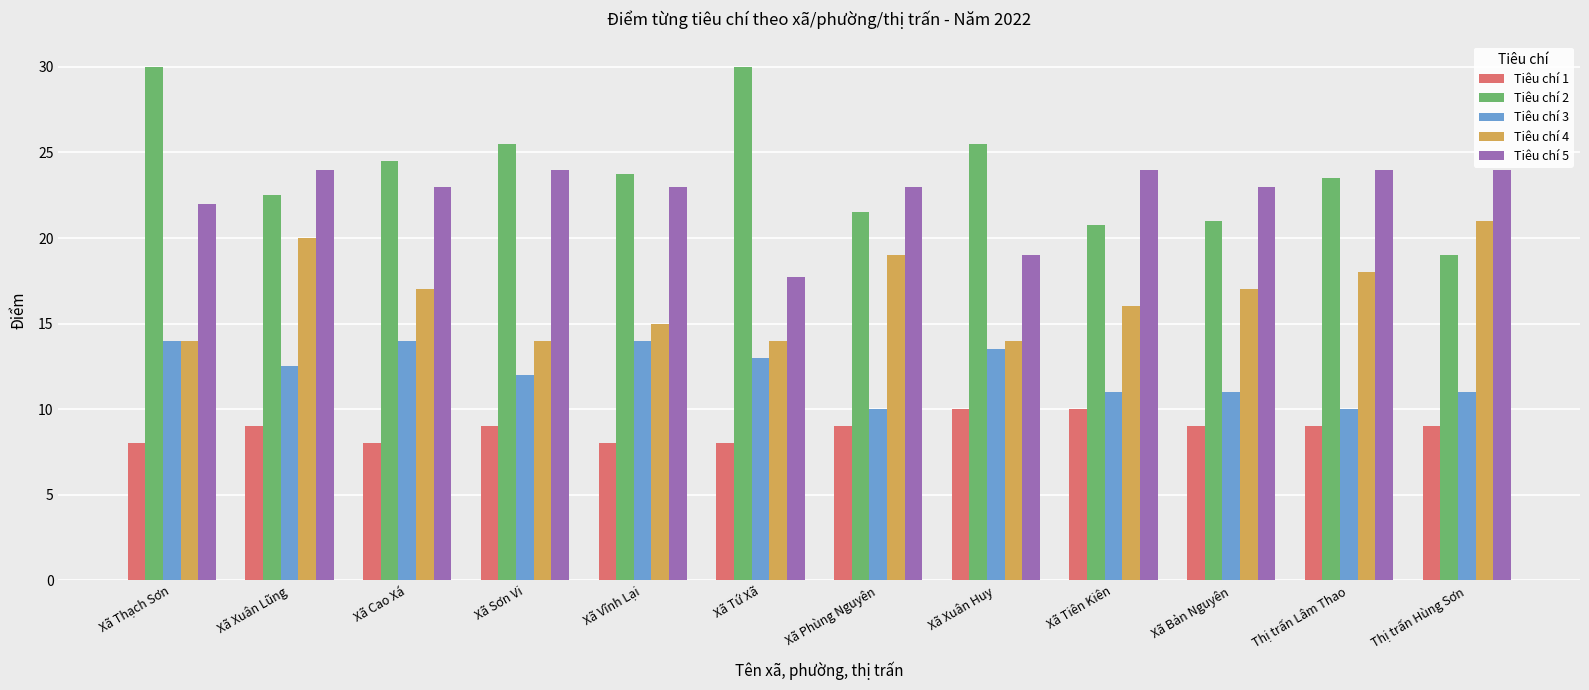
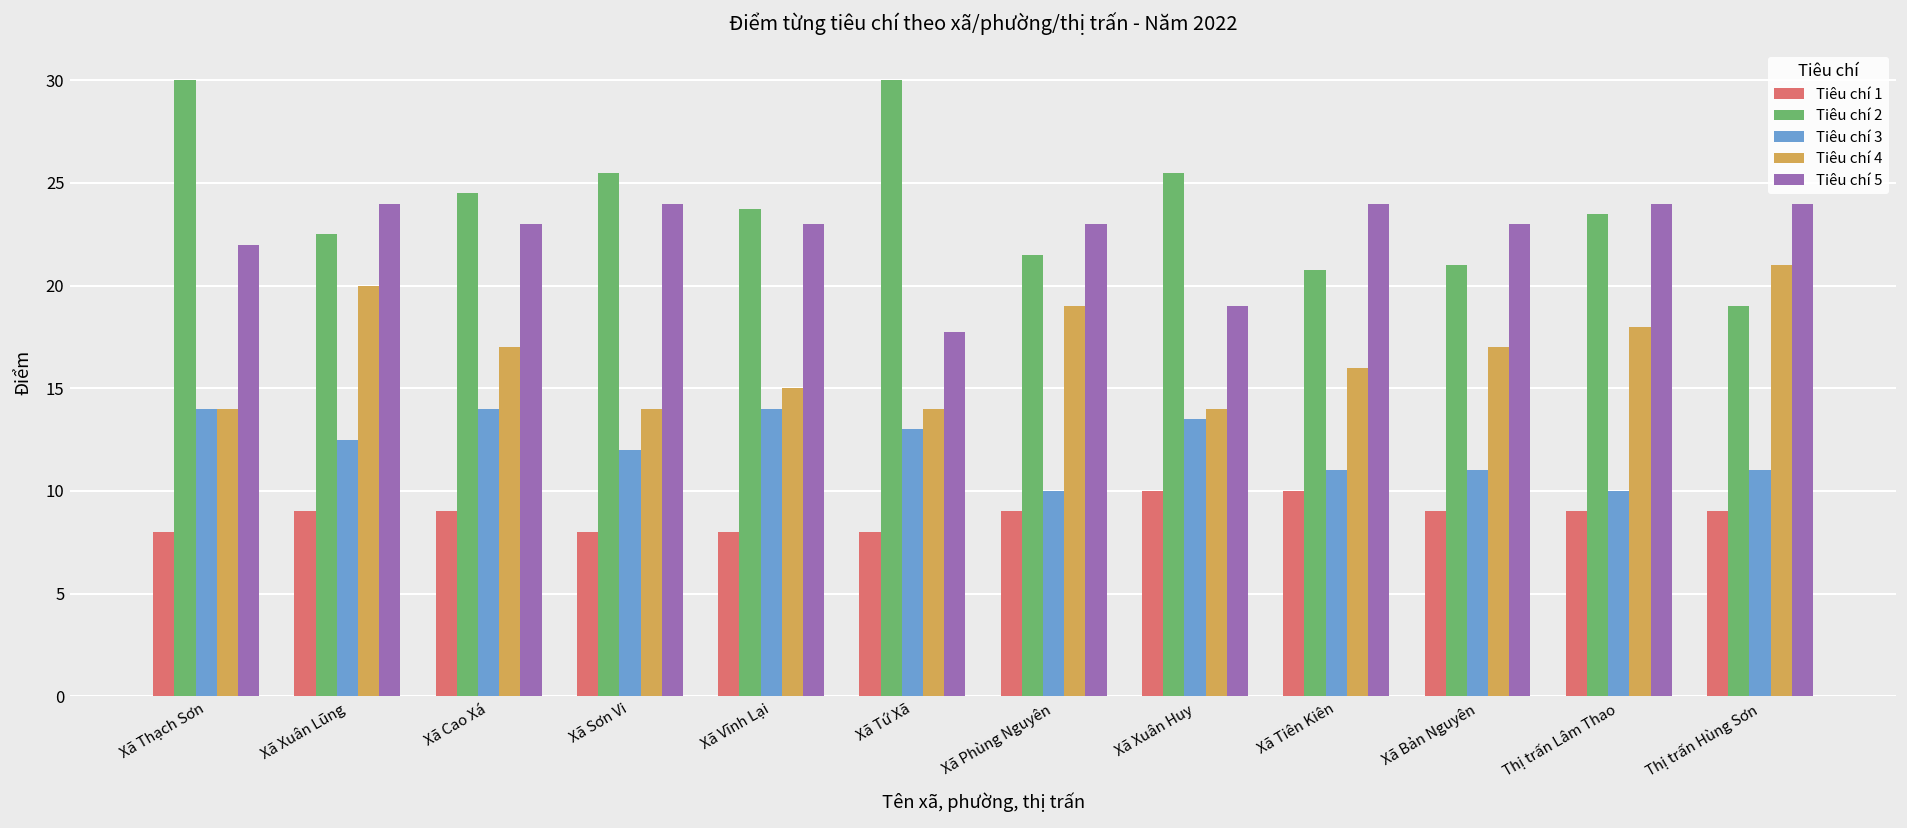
  {
    "Tiêu chí 1": {
      "Xã Thạch Sơn": 8,
      "Xã Xuân Lũng": 9,
-     "Xã Cao Xá": 8,
-     "Xã Sơn Vi": 9,
+     "Xã Cao Xá": 9,
+     "Xã Sơn Vi": 8,
      "Xã Vĩnh Lại": 8,
      "Xã Tứ Xã": 8,
      "Xã Phùng Nguyên": 9,
      "Xã Xuân Huy": 10,
      "Xã Tiên Kiên": 10,
      "Xã Bản Nguyên": 9,
      "Thị trấn Lâm Thao": 9,
      "Thị trấn Hùng Sơn": 9
    },
    "Tiêu chí 2": {
      "Xã Thạch Sơn": 30,
      "Xã Xuân Lũng": 22.5,
      "Xã Cao Xá": 24.5,
      "Xã Sơn Vi": 25.5,
      "Xã Vĩnh Lại": 23.8,
      "Xã Tứ Xã": 30,
      "Xã Phùng Nguyên": 21.5,
      "Xã Xuân Huy": 25.5,
      "Xã Tiên Kiên": 20.8,
      "Xã Bản Nguyên": 21,
      "Thị trấn Lâm Thao": 23.5,
      "Thị trấn Hùng Sơn": 19
    },
    "Tiêu chí 3": {
      "Xã Thạch Sơn": 14,
      "Xã Xuân Lũng": 12.5,
      "Xã Cao Xá": 14,
      "Xã Sơn Vi": 12,
      "Xã Vĩnh Lại": 14,
      "Xã Tứ Xã": 13,
      "Xã Phùng Nguyên": 10,
      "Xã Xuân Huy": 13.5,
      "Xã Tiên Kiên": 11,
      "Xã Bản Nguyên": 11,
      "Thị trấn Lâm Thao": 10,
      "Thị trấn Hùng Sơn": 11
    },
    "Tiêu chí 4": {
      "Xã Thạch Sơn": 14,
      "Xã Xuân Lũng": 20,
      "Xã Cao Xá": 17,
      "Xã Sơn Vi": 14,
      "Xã Vĩnh Lại": 15,
      "Xã Tứ Xã": 14,
      "Xã Phùng Nguyên": 19,
      "Xã Xuân Huy": 14,
      "Xã Tiên Kiên": 16,
      "Xã Bản Nguyên": 17,
      "Thị trấn Lâm Thao": 18,
      "Thị trấn Hùng Sơn": 21
    },
    "Tiêu chí 5": {
      "Xã Thạch Sơn": 22,
      "Xã Xuân Lũng": 24,
      "Xã Cao Xá": 23,
      "Xã Sơn Vi": 24,
      "Xã Vĩnh Lại": 23,
      "Xã Tứ Xã": 17.8,
      "Xã Phùng Nguyên": 23,
      "Xã Xuân Huy": 19,
      "Xã Tiên Kiên": 24,
      "Xã Bản Nguyên": 23,
      "Thị trấn Lâm Thao": 24,
      "Thị trấn Hùng Sơn": 24
    }
  }
